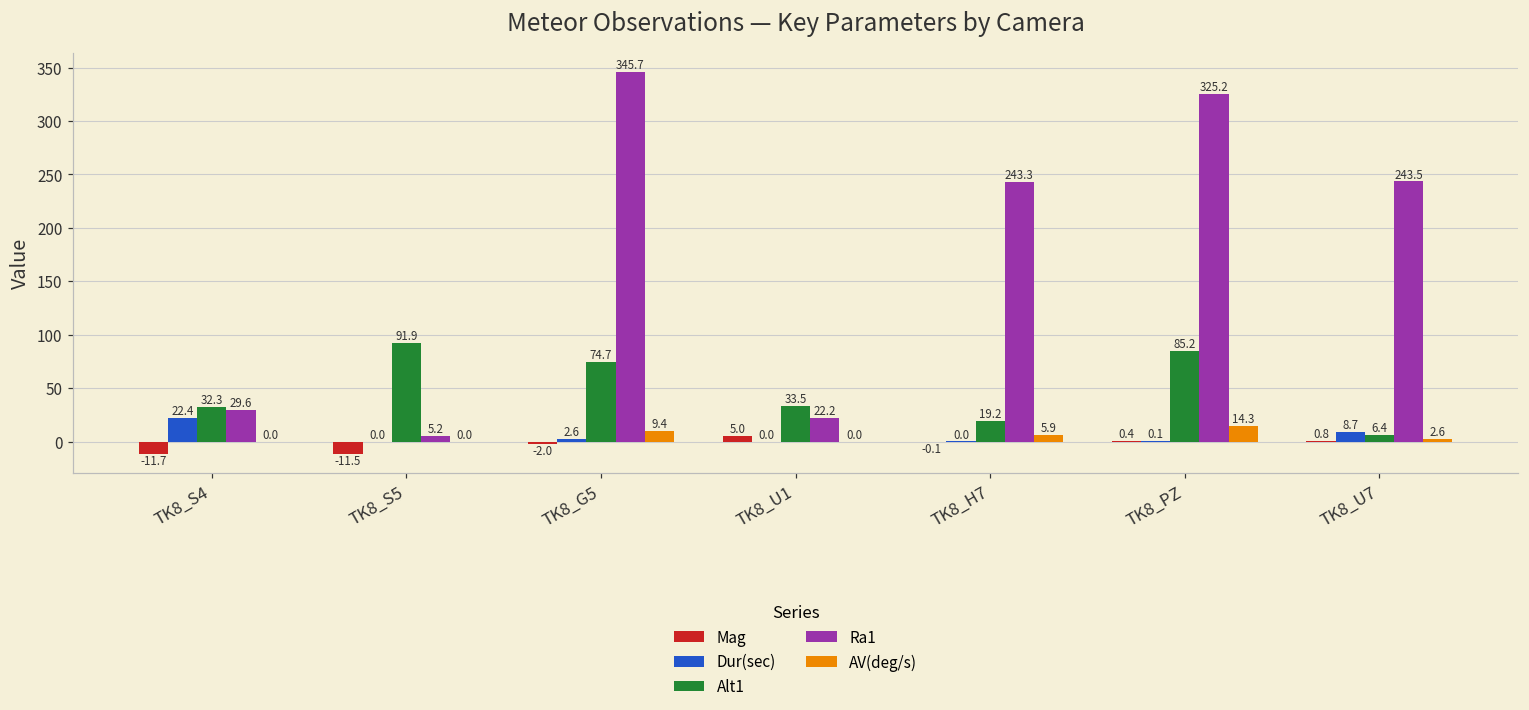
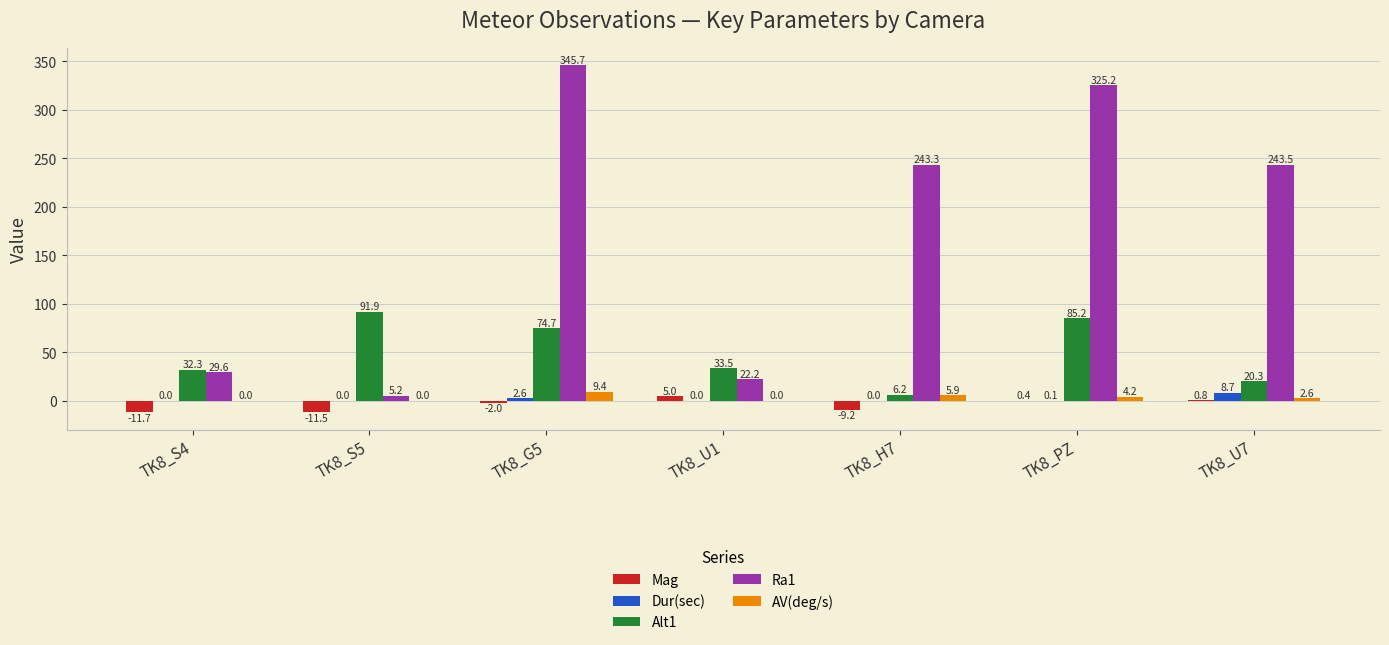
  {
    "Mag": {
      "TK8_S4": -11.7,
      "TK8_S5": -11.5,
      "TK8_G5": -2.0,
      "TK8_U1": 5.0,
-     "TK8_H7": -0.1,
+     "TK8_H7": -9.2,
      "TK8_PZ": 0.4,
      "TK8_U7": 0.8
    },
    "Dur(sec)": {
-     "TK8_S4": 22.4,
+     "TK8_S4": 0.0,
      "TK8_S5": 0.0,
      "TK8_G5": 2.6,
      "TK8_U1": 0.0,
      "TK8_H7": 0.0,
      "TK8_PZ": 0.1,
      "TK8_U7": 8.7
    },
    "Alt1": {
      "TK8_S4": 32.3,
      "TK8_S5": 91.9,
      "TK8_G5": 74.7,
      "TK8_U1": 33.5,
-     "TK8_H7": 19.2,
+     "TK8_H7": 6.2,
      "TK8_PZ": 85.2,
-     "TK8_U7": 6.4
+     "TK8_U7": 20.3
    },
    "Ra1": {
      "TK8_S4": 29.6,
      "TK8_S5": 5.2,
      "TK8_G5": 345.7,
      "TK8_U1": 22.2,
      "TK8_H7": 243.3,
      "TK8_PZ": 325.2,
      "TK8_U7": 243.5
    },
    "AV(deg/s)": {
      "TK8_S4": 0.0,
      "TK8_S5": 0.0,
      "TK8_G5": 9.4,
      "TK8_U1": 0.0,
      "TK8_H7": 5.9,
-     "TK8_PZ": 14.3,
+     "TK8_PZ": 4.2,
      "TK8_U7": 2.6
    }
  }
